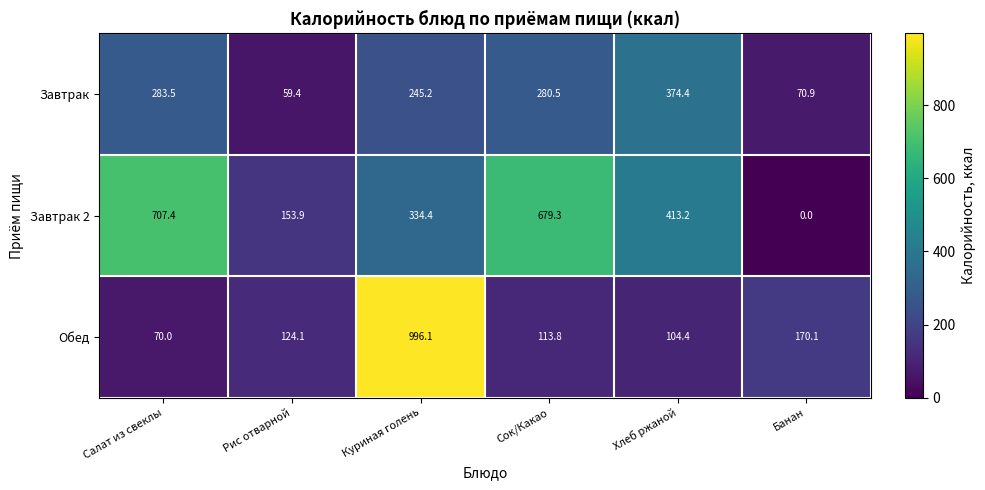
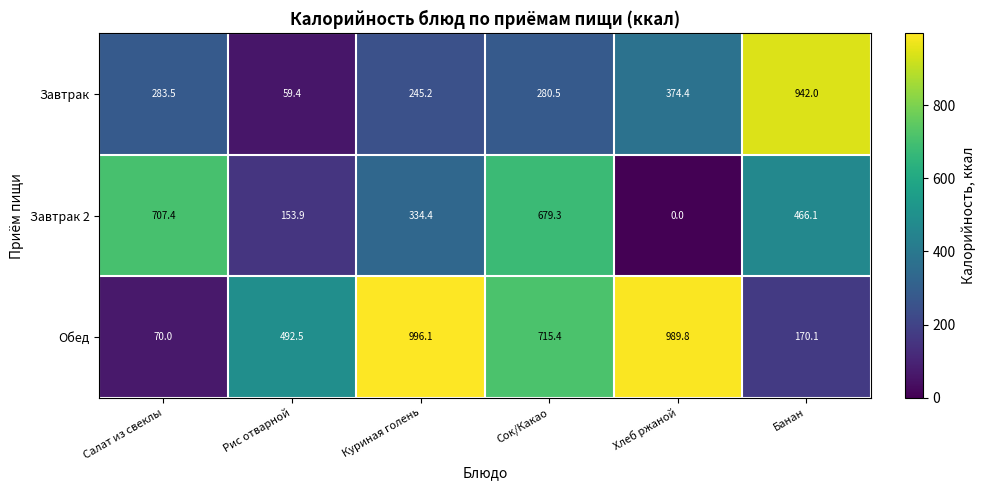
  {
    "Завтрак": {
      "Салат из свеклы": 283.5,
      "Рис отварной": 59.4,
      "Куриная голень": 245.2,
      "Сок/Какао": 280.5,
      "Хлеб ржаной": 374.4,
-     "Банан": 70.9
+     "Банан": 942.0
    },
    "Завтрак 2": {
      "Салат из свеклы": 707.4,
      "Рис отварной": 153.9,
      "Куриная голень": 334.4,
      "Сок/Какао": 679.3,
-     "Хлеб ржаной": 413.2,
-     "Банан": 0.0
+     "Хлеб ржаной": 0.0,
+     "Банан": 466.1
    },
    "Обед": {
      "Салат из свеклы": 70.0,
-     "Рис отварной": 124.1,
+     "Рис отварной": 492.5,
      "Куриная голень": 996.1,
-     "Сок/Какао": 113.8,
-     "Хлеб ржаной": 104.4,
+     "Сок/Какао": 715.4,
+     "Хлеб ржаной": 989.8,
      "Банан": 170.1
    }
  }
